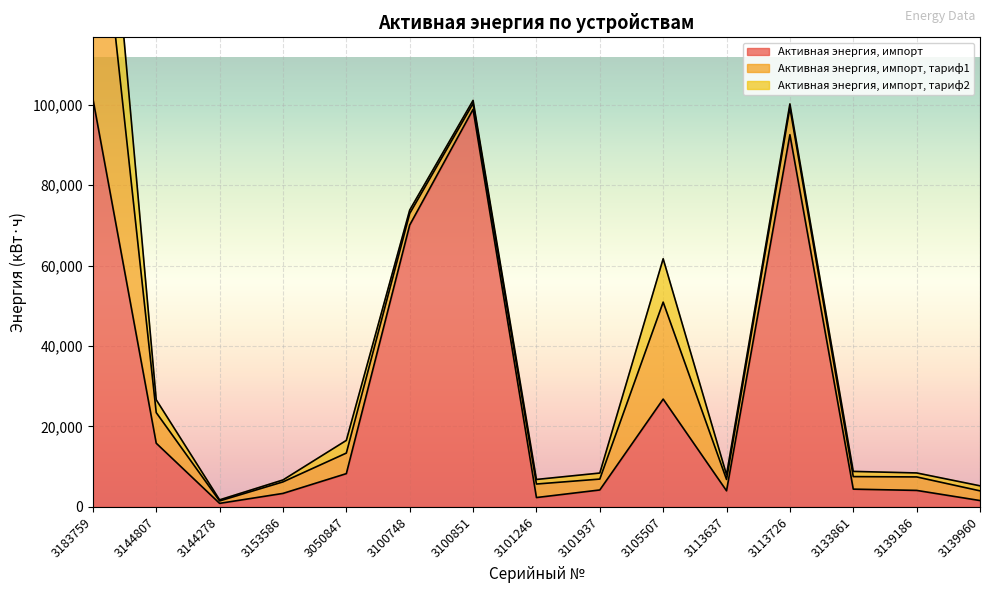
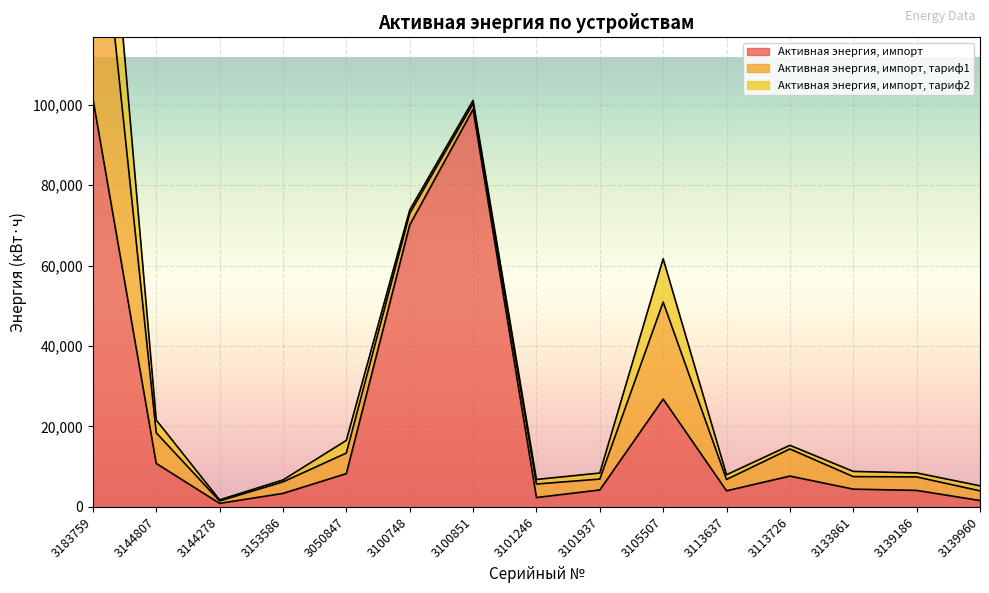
  {
    "Активная энергия, импорт": {
      "3183759": "102,000",
-     "3144807": "16,000",
+     "3144807": "11,000",
      "3153586": "3,000",
      "3050847": "8,000",
      "3100748": "70,000",
      "3100851": "99,000",
      "3101246": "2,000",
      "3101937": "4,000",
      "3105507": "27,000",
      "3113637": "4,000",
-     "3113726": "93,000",
+     "3113726": "8,000",
      "3133861": "4,000",
      "3139186": "4,000",
      "3139960": "2,000"
    }
  }
